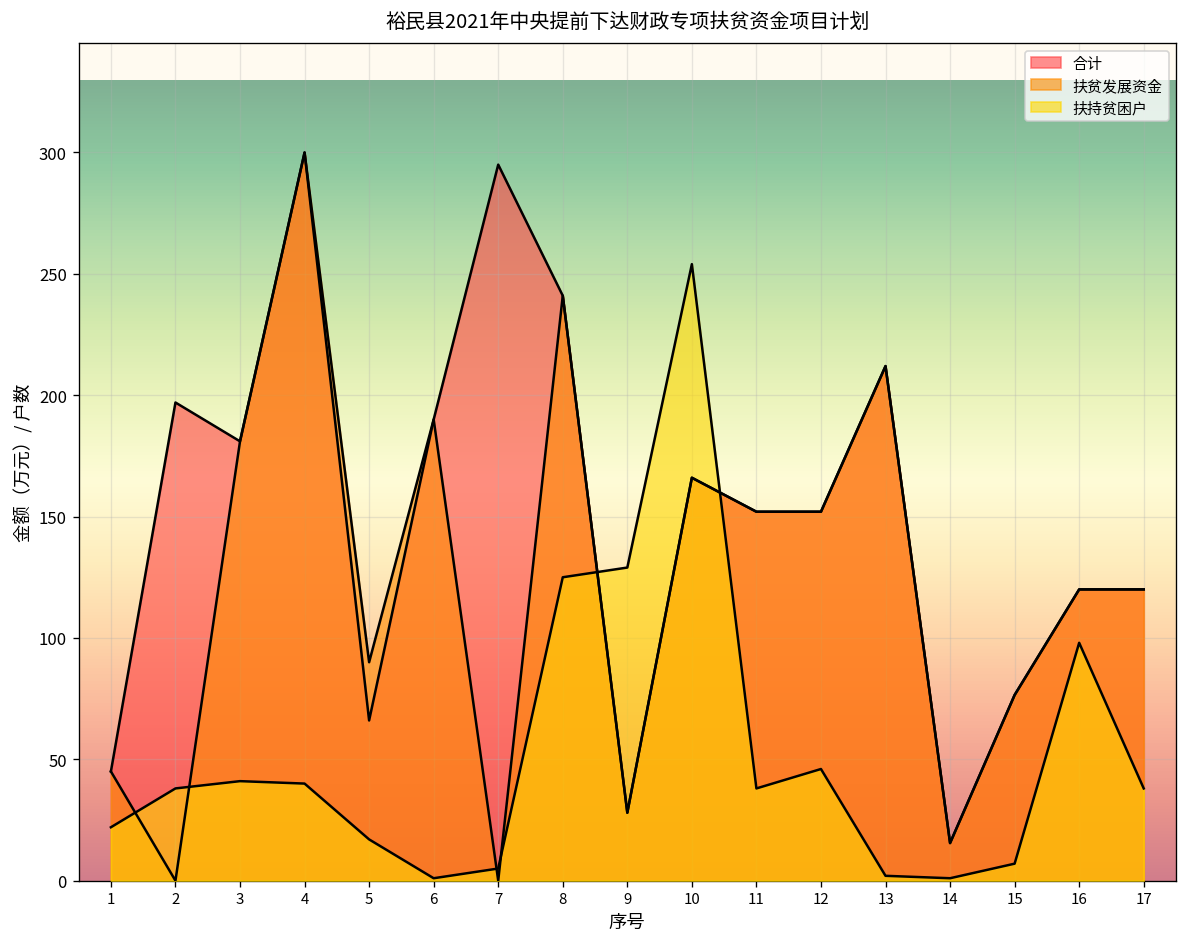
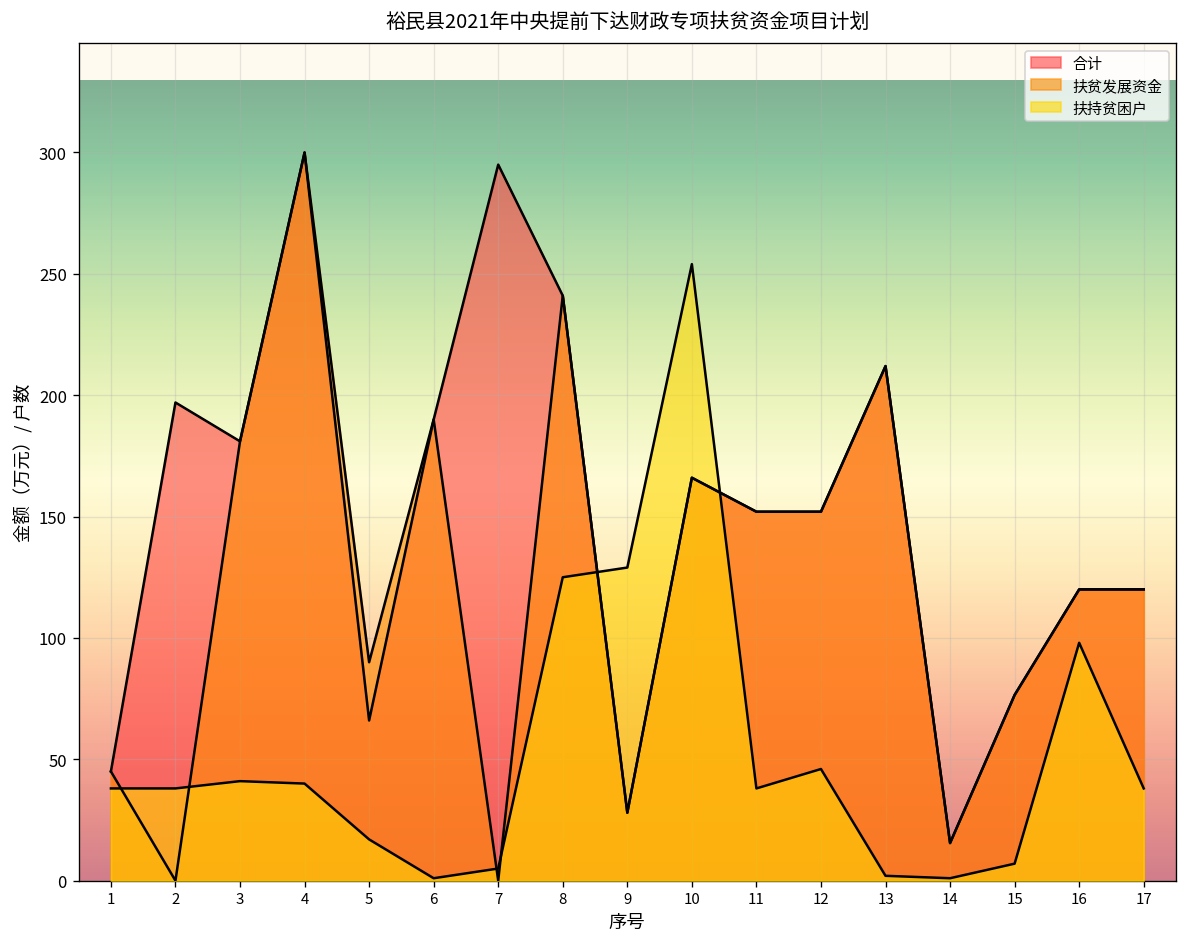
  {
    "合计": {
      "2": 197,
      "5": 66,
      "7": 295
    },
    "扶贫发展资金": {
      "2": 0,
      "5": 90,
      "7": 0
    },
    "扶持贫困户": {
-     "1": 22,
+     "1": 38,
      "2": 38,
      "3": 41,
      "4": 40,
      "5": 17,
      "6": 1,
      "7": 5,
      "8": 125,
      "9": 129,
      "10": 254,
      "11": 38,
      "12": 46,
      "13": 2,
      "14": 1,
      "15": 7,
      "16": 98,
      "17": 38
    }
  }
